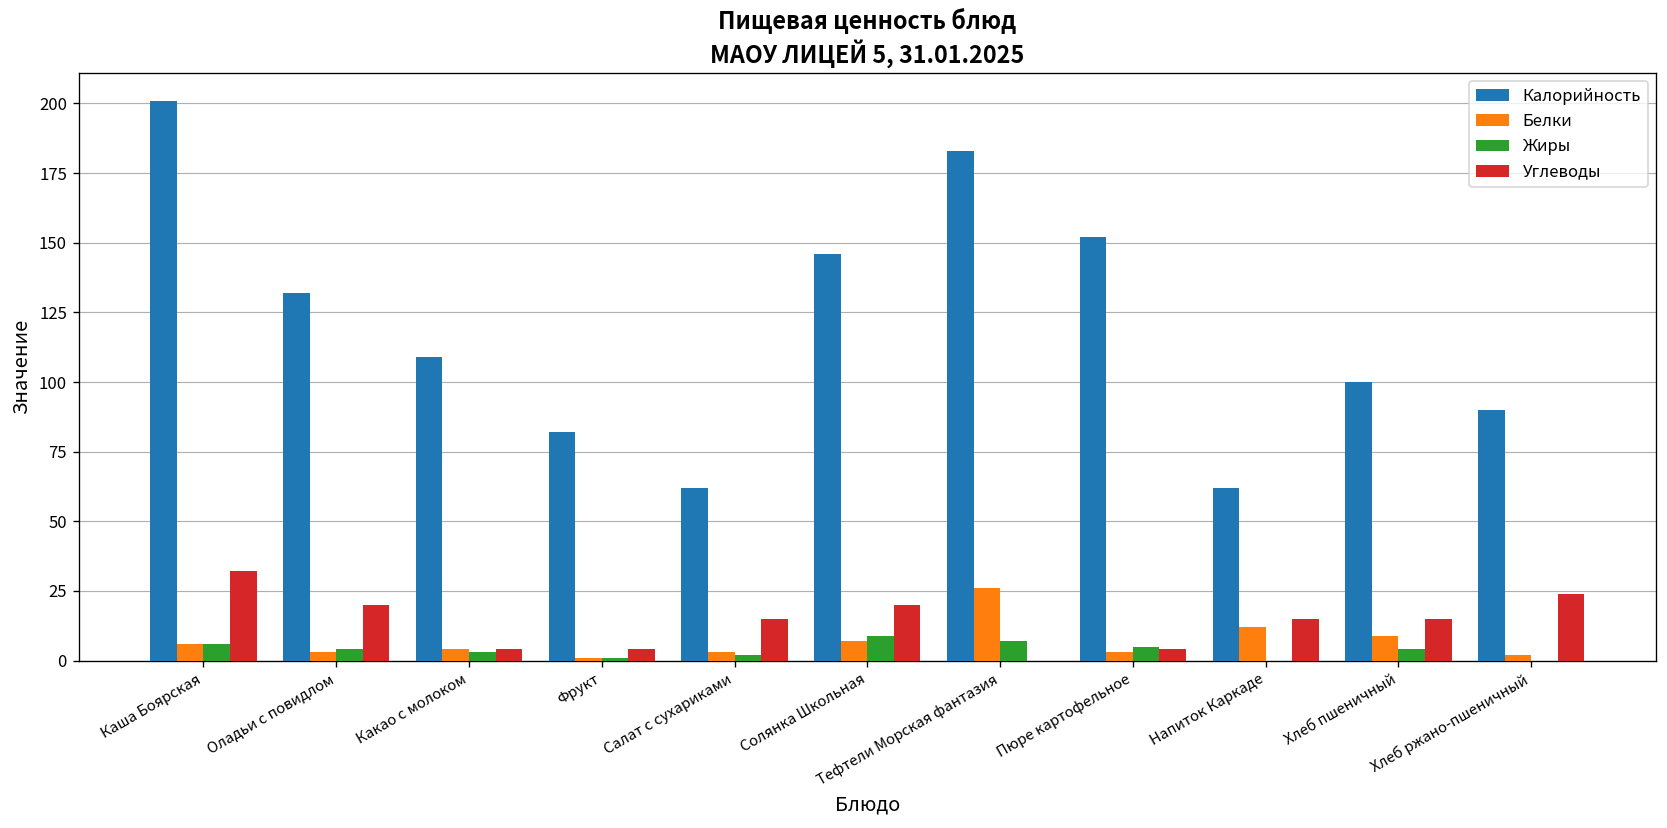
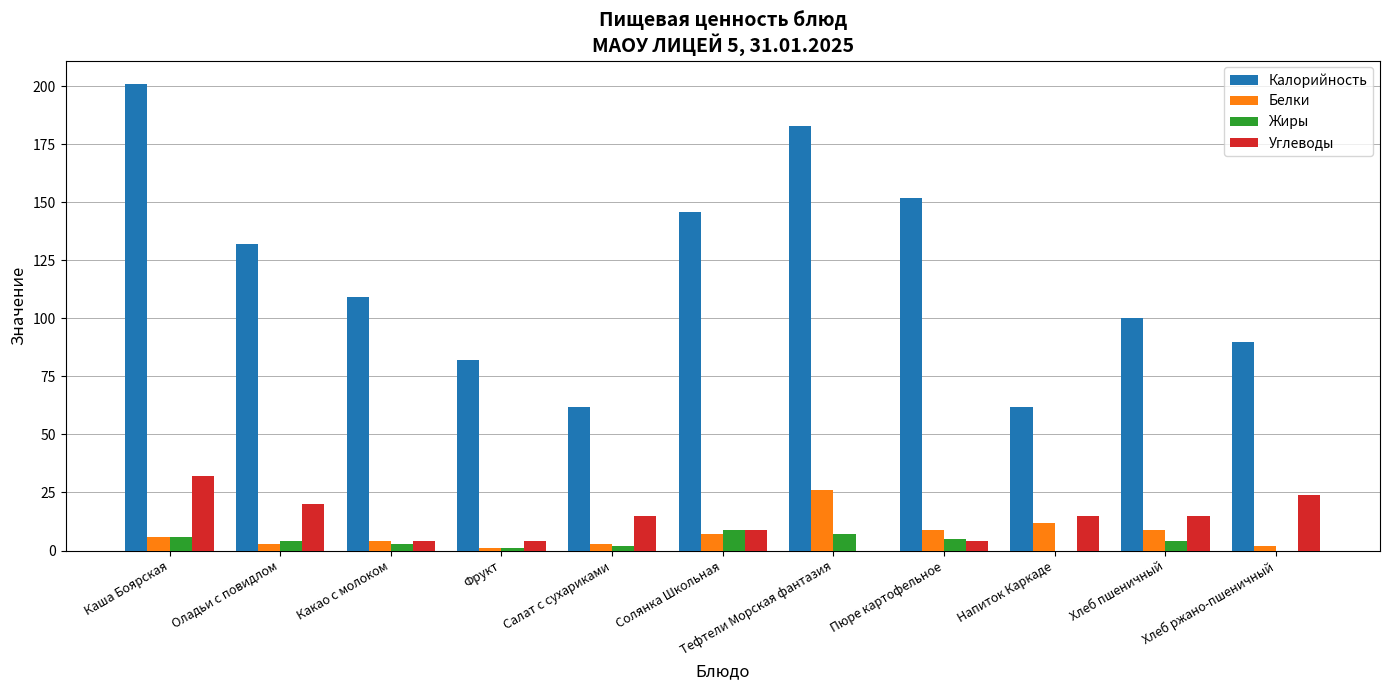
  {
    "Калорийность": {
      "Каша Боярская": 201,
      "Оладьи с повидлом": 132,
      "Какао с молоком": 109,
      "Фрукт": 82,
      "Салат с сухариками": 62,
      "Солянка Школьная": 146,
      "Тефтели Морская фантазия": 183,
      "Пюре картофельное": 152,
      "Напиток Каркаде": 62,
      "Хлеб пшеничный": 100,
      "Хлеб ржано-пшеничный": 90
    },
    "Белки": {
      "Каша Боярская": 6,
      "Оладьи с повидлом": 3,
      "Какао с молоком": 4,
      "Салат с сухариками": 3,
      "Солянка Школьная": 7,
      "Тефтели Морская фантазия": 26,
-     "Пюре картофельное": 3,
+     "Пюре картофельное": 9,
      "Напиток Каркаде": 12,
      "Хлеб пшеничный": 9,
      "Хлеб ржано-пшеничный": 2
    },
    "Жиры": {
      "Каша Боярская": 6,
      "Оладьи с повидлом": 4,
      "Какао с молоком": 3,
      "Салат с сухариками": 2,
      "Солянка Школьная": 9,
      "Тефтели Морская фантазия": 7,
      "Пюре картофельное": 5,
      "Напиток Каркаде": 0,
      "Хлеб пшеничный": 4,
      "Хлеб ржано-пшеничный": 0
    },
    "Углеводы": {
      "Каша Боярская": 32,
      "Оладьи с повидлом": 20,
      "Какао с молоком": 4,
      "Фрукт": 4,
      "Салат с сухариками": 15,
-     "Солянка Школьная": 20,
+     "Солянка Школьная": 9,
      "Тефтели Морская фантазия": 0,
      "Пюре картофельное": 4,
      "Напиток Каркаде": 15,
      "Хлеб пшеничный": 15,
      "Хлеб ржано-пшеничный": 24
    }
  }
